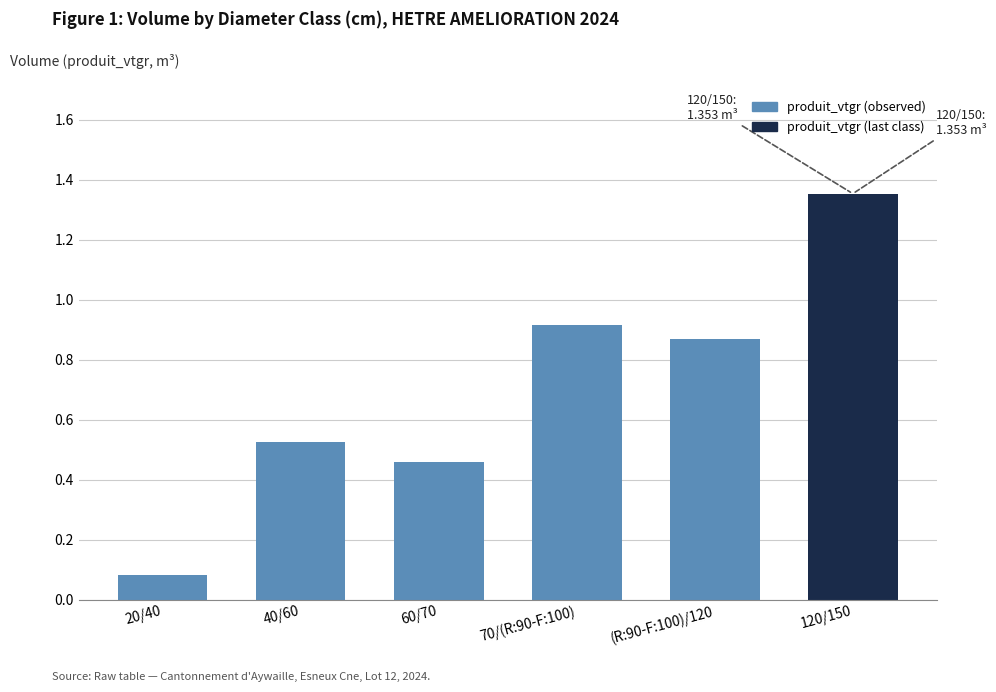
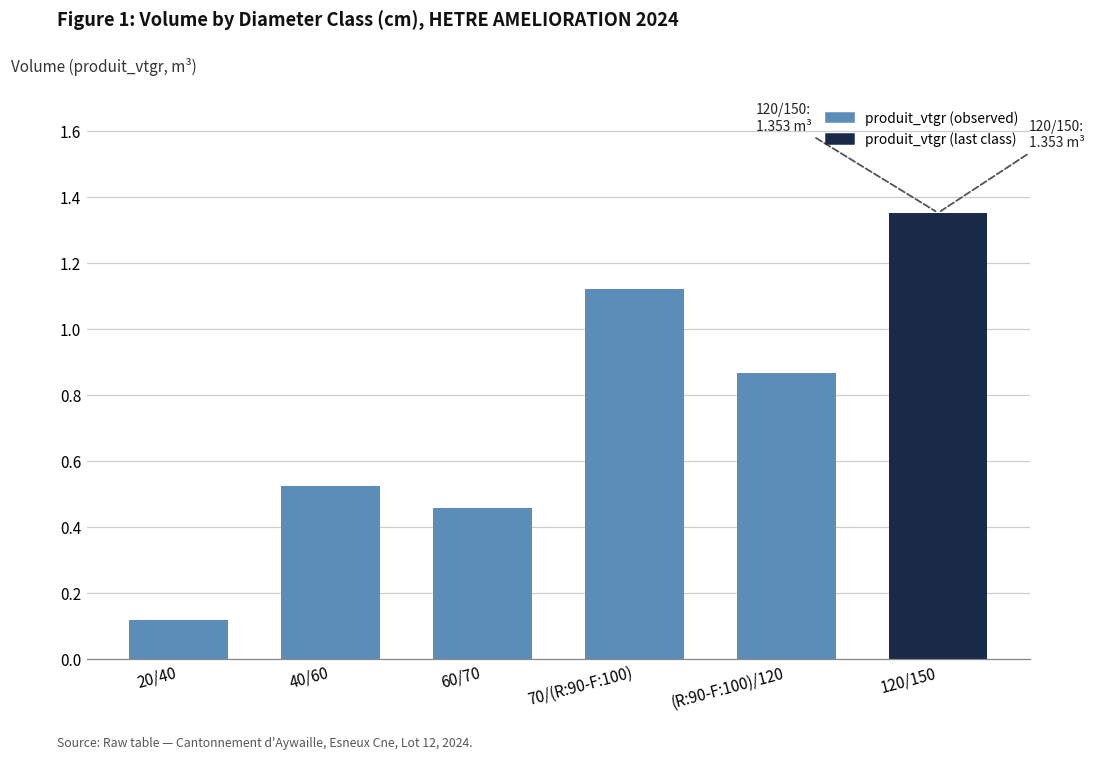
  {
-   "20/40": 0.08,
+   "20/40": 0.12,
    "40/60": 0.53,
    "60/70": 0.46,
-   "70/(R:90-F:100)": 0.91,
+   "70/(R:90-F:100)": 1.12,
    "(R:90-F:100)/120": 0.87
  }
